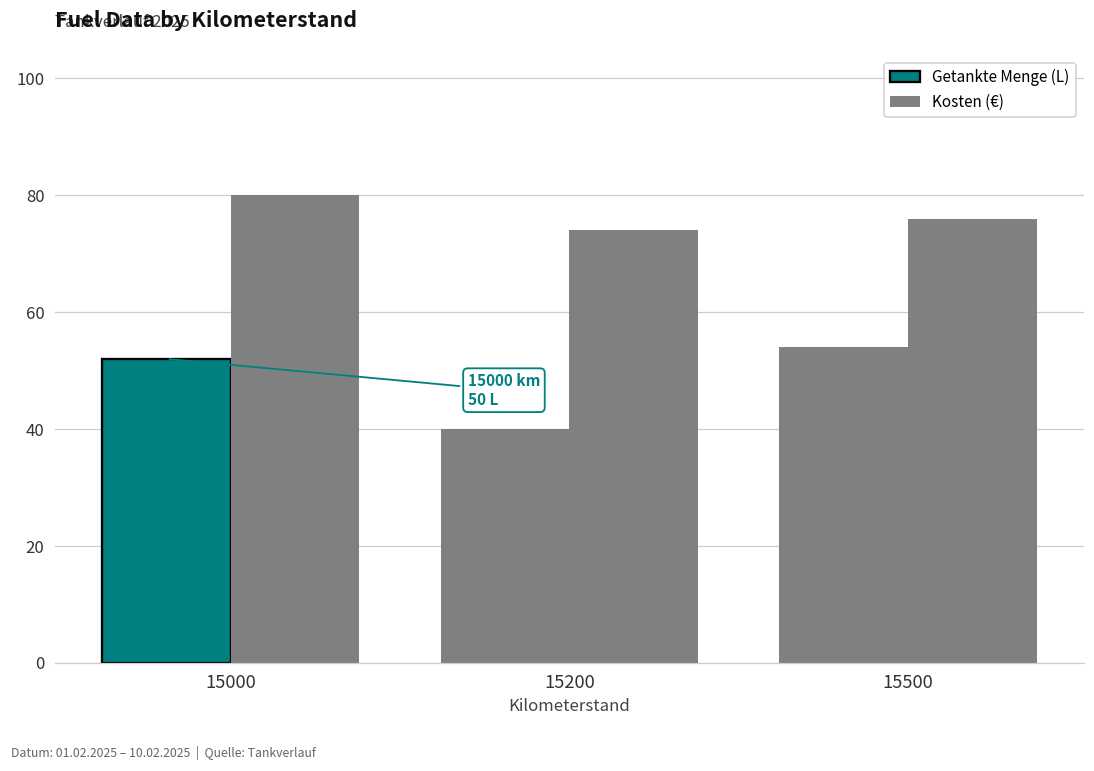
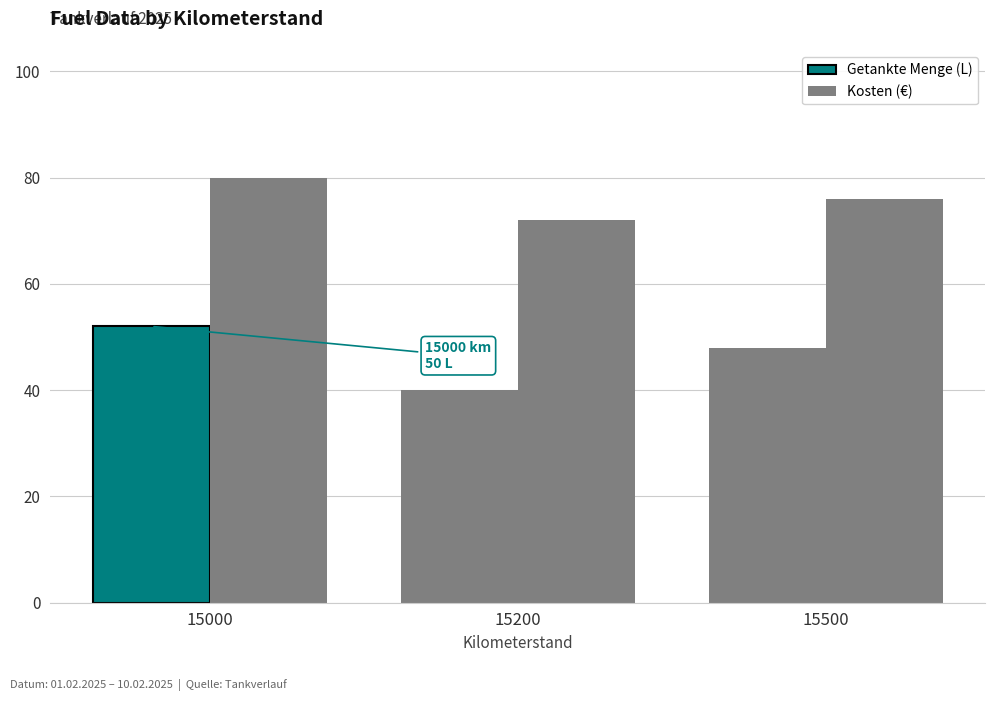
  {
    "Getankte Menge (L)": {
      "15000": 52,
      "15200": 40,
-     "15500": 54
+     "15500": 48
    },
    "Kosten (€)": {
-     "15200": 74,
+     "15200": 72,
      "15500": 76
    }
  }
